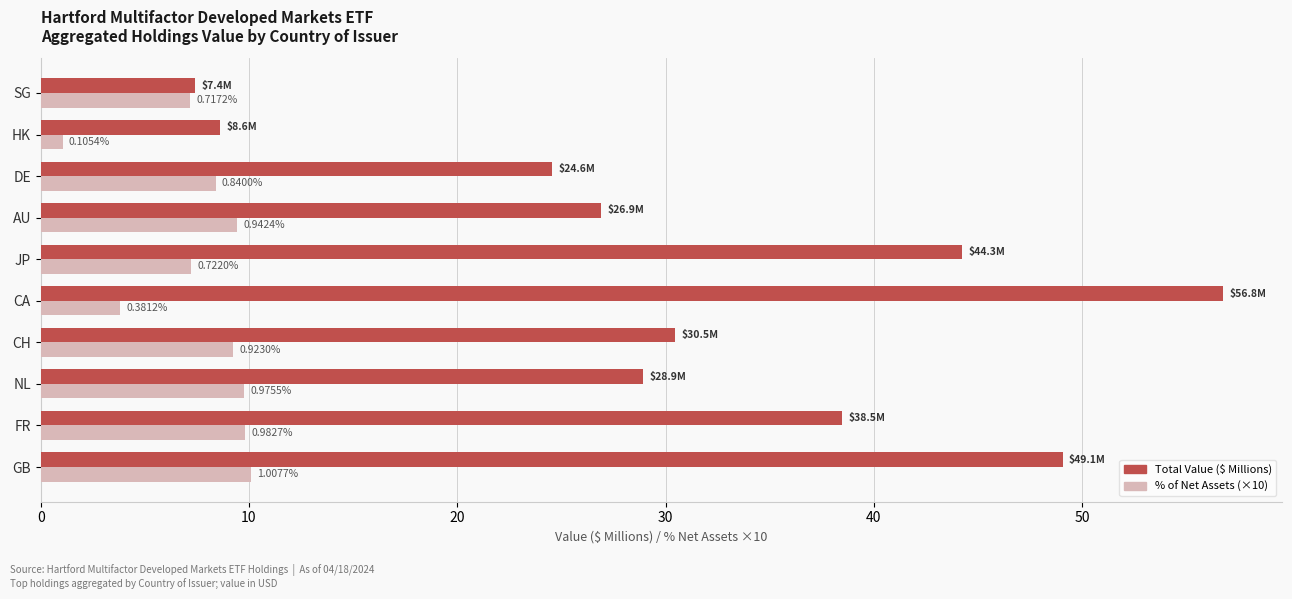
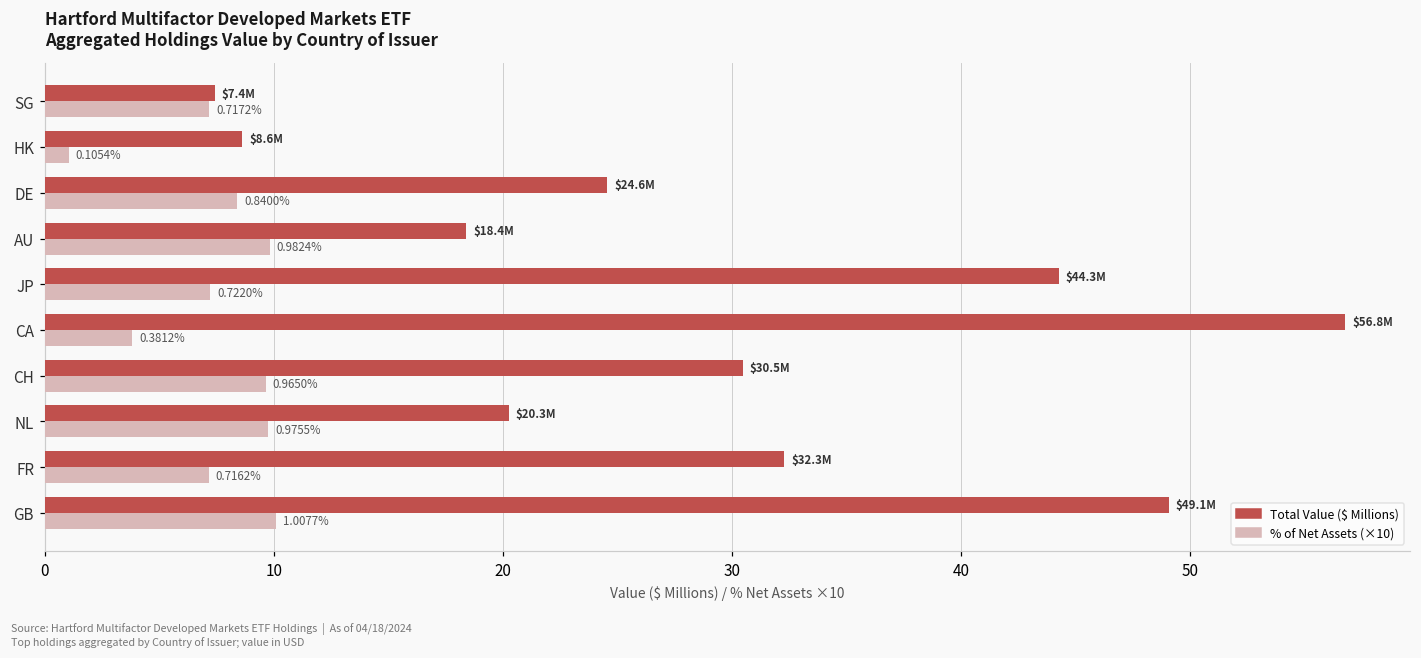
  {
    "Total Value ($ Millions)": {
      "SG": "$7.4M",
      "HK": "$8.6M",
      "DE": "$24.6M",
-     "AU": "$26.9M",
+     "AU": "$18.4M",
      "JP": "$44.3M",
      "CA": "$56.8M",
      "CH": "$30.5M",
-     "NL": "$28.9M",
-     "FR": "$38.5M",
+     "NL": "$20.3M",
+     "FR": "$32.3M",
      "GB": "$49.1M"
    },
    "% of Net Assets (×10)": {
-     "AU": "0.9424%",
-     "CH": "0.9230%",
-     "FR": "0.9827%"
+     "AU": "0.9824%",
+     "CH": "0.9650%",
+     "FR": "0.7162%"
    }
  }
